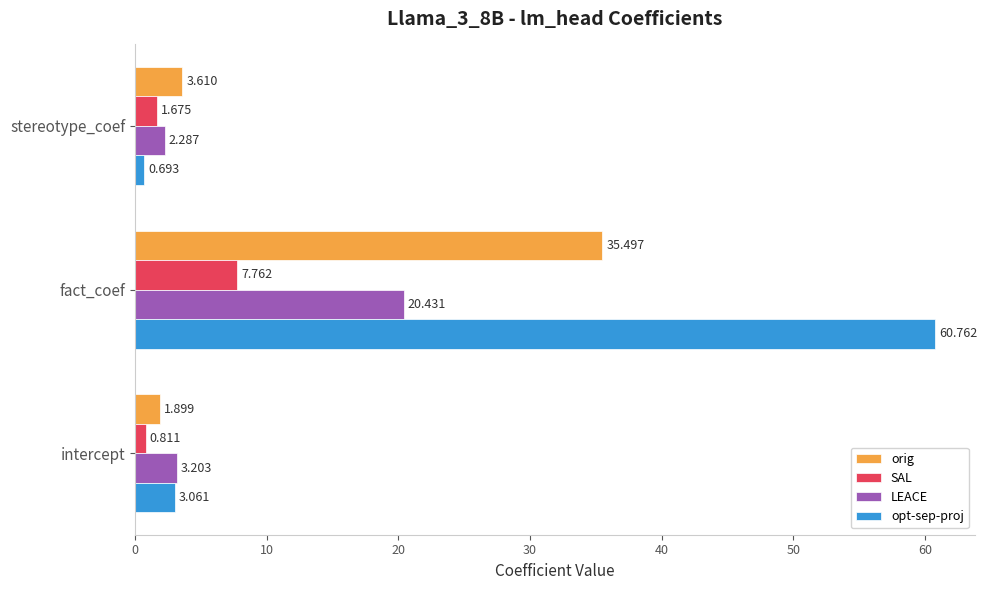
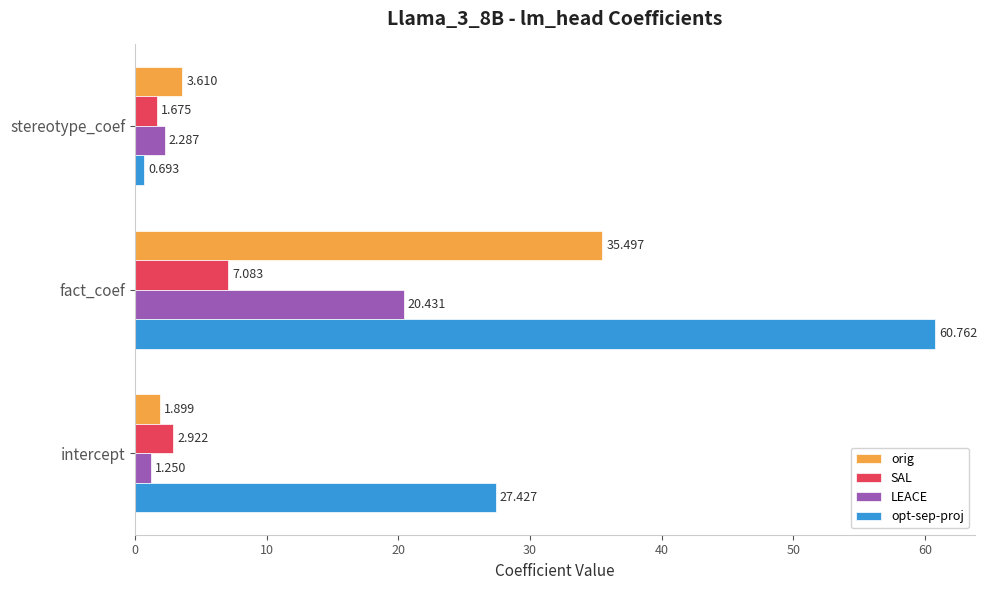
  {
    "orig": {
      "stereotype_coef": 3.610,
      "fact_coef": 35.497,
      "intercept": 1.899
    },
    "SAL": {
      "stereotype_coef": 1.675,
-     "fact_coef": 7.762,
-     "intercept": 0.811
+     "fact_coef": 7.083,
+     "intercept": 2.922
    },
    "LEACE": {
      "stereotype_coef": 2.287,
      "fact_coef": 20.431,
-     "intercept": 3.203
+     "intercept": 1.250
    },
    "opt-sep-proj": {
      "stereotype_coef": 0.693,
      "fact_coef": 60.762,
-     "intercept": 3.061
+     "intercept": 27.427
    }
  }
